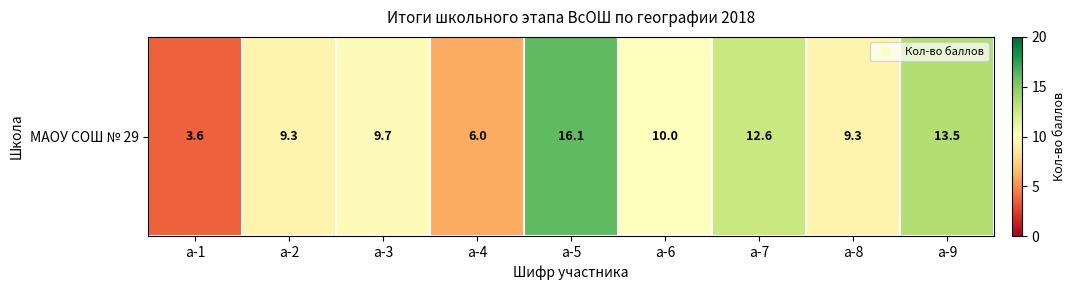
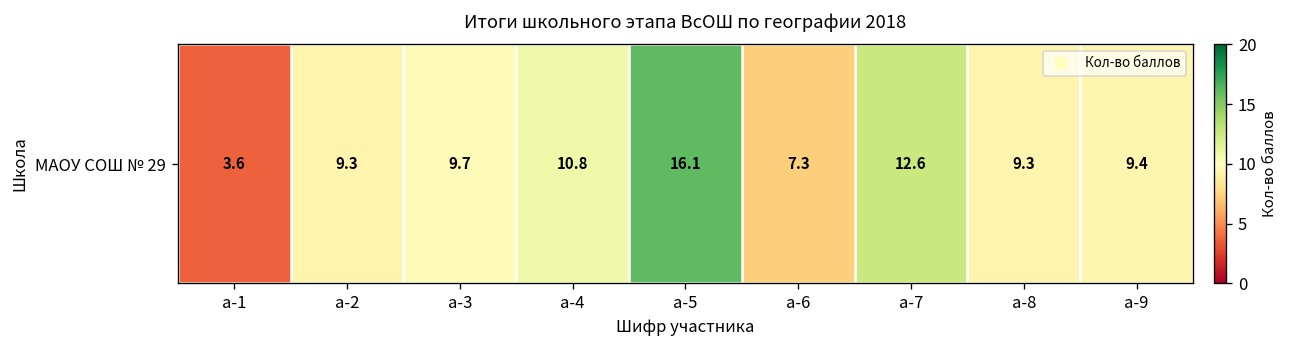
  {
    "МАОУ СОШ № 29": {
      "а-1": 3.6,
      "а-2": 9.3,
      "а-3": 9.7,
-     "а-4": 6.0,
+     "а-4": 10.8,
      "а-5": 16.1,
-     "а-6": 10.0,
+     "а-6": 7.3,
      "а-7": 12.6,
      "а-8": 9.3,
-     "а-9": 13.5
+     "а-9": 9.4
    }
  }
